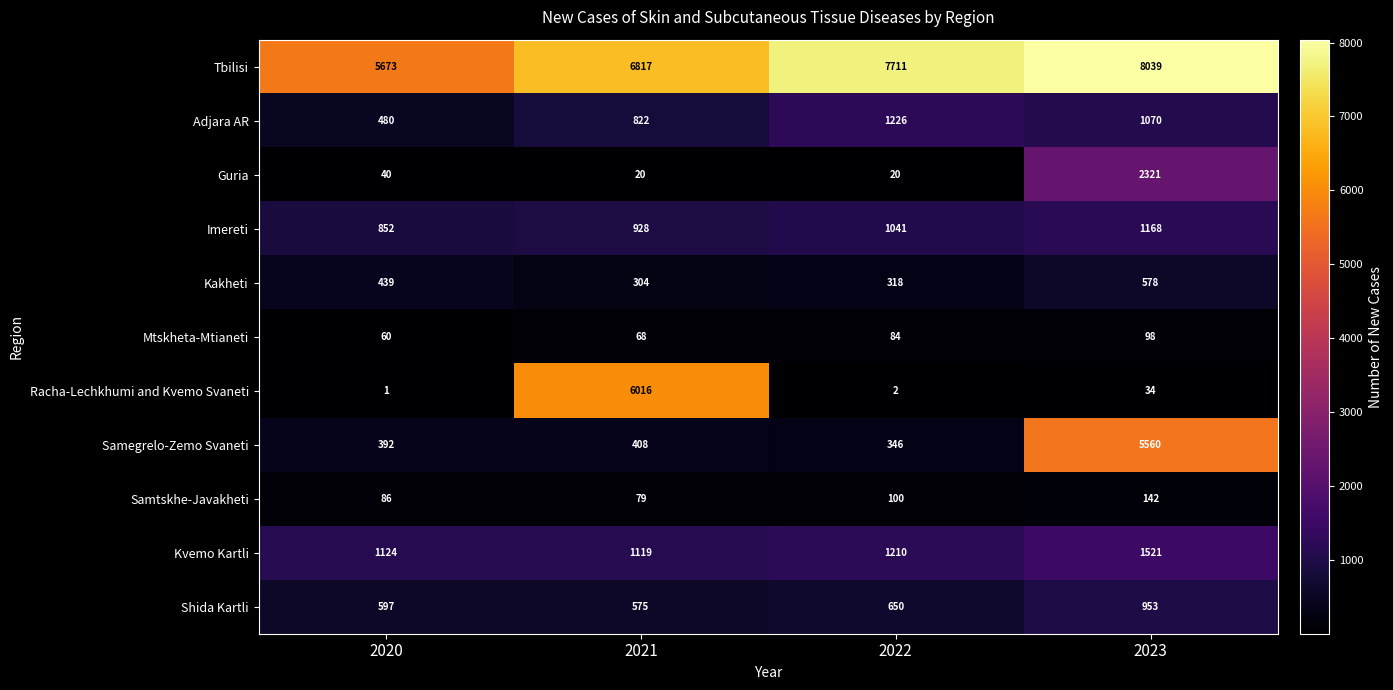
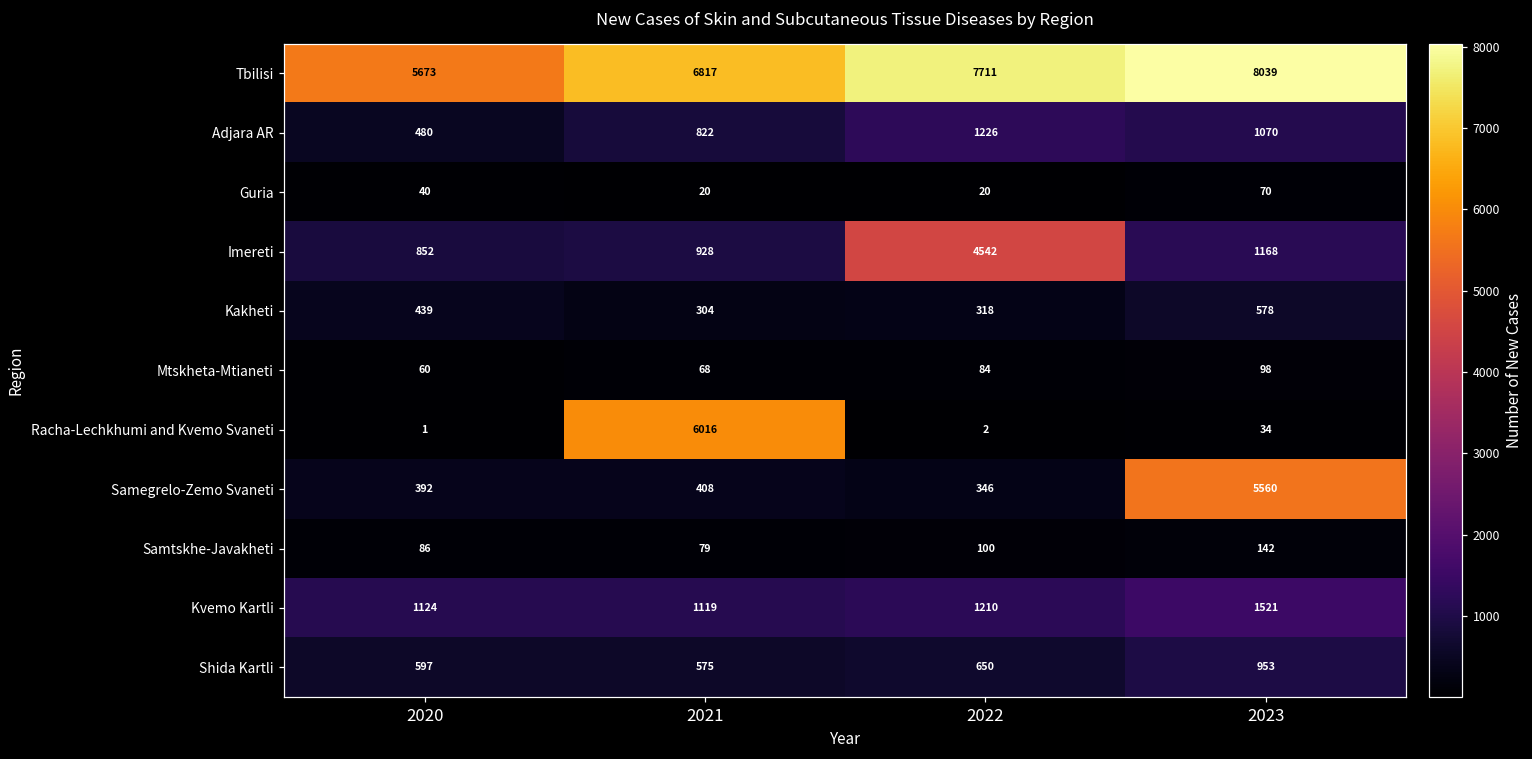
  {
    "Tbilisi": {
      "2020": 5673,
      "2021": 6817,
      "2022": 7711,
      "2023": 8039
    },
    "Adjara AR": {
      "2020": 480,
      "2021": 822,
      "2022": 1226,
      "2023": 1070
    },
    "Guria": {
      "2020": 40,
      "2021": 20,
      "2022": 20,
-     "2023": 2321
+     "2023": 70
    },
    "Imereti": {
      "2020": 852,
      "2021": 928,
-     "2022": 1041,
+     "2022": 4542,
      "2023": 1168
    },
    "Kakheti": {
      "2020": 439,
      "2021": 304,
      "2022": 318,
      "2023": 578
    },
    "Mtskheta-Mtianeti": {
      "2020": 60,
      "2021": 68,
      "2022": 84,
      "2023": 98
    },
    "Racha-Lechkhumi and Kvemo Svaneti": {
      "2020": 1,
      "2021": 6016,
      "2022": 2,
      "2023": 34
    },
    "Samegrelo-Zemo Svaneti": {
      "2020": 392,
      "2021": 408,
      "2022": 346,
      "2023": 5560
    },
    "Samtskhe-Javakheti": {
      "2020": 86,
      "2021": 79,
      "2022": 100,
      "2023": 142
    },
    "Kvemo Kartli": {
      "2020": 1124,
      "2021": 1119,
      "2022": 1210,
      "2023": 1521
    },
    "Shida Kartli": {
      "2020": 597,
      "2021": 575,
      "2022": 650,
      "2023": 953
    }
  }
